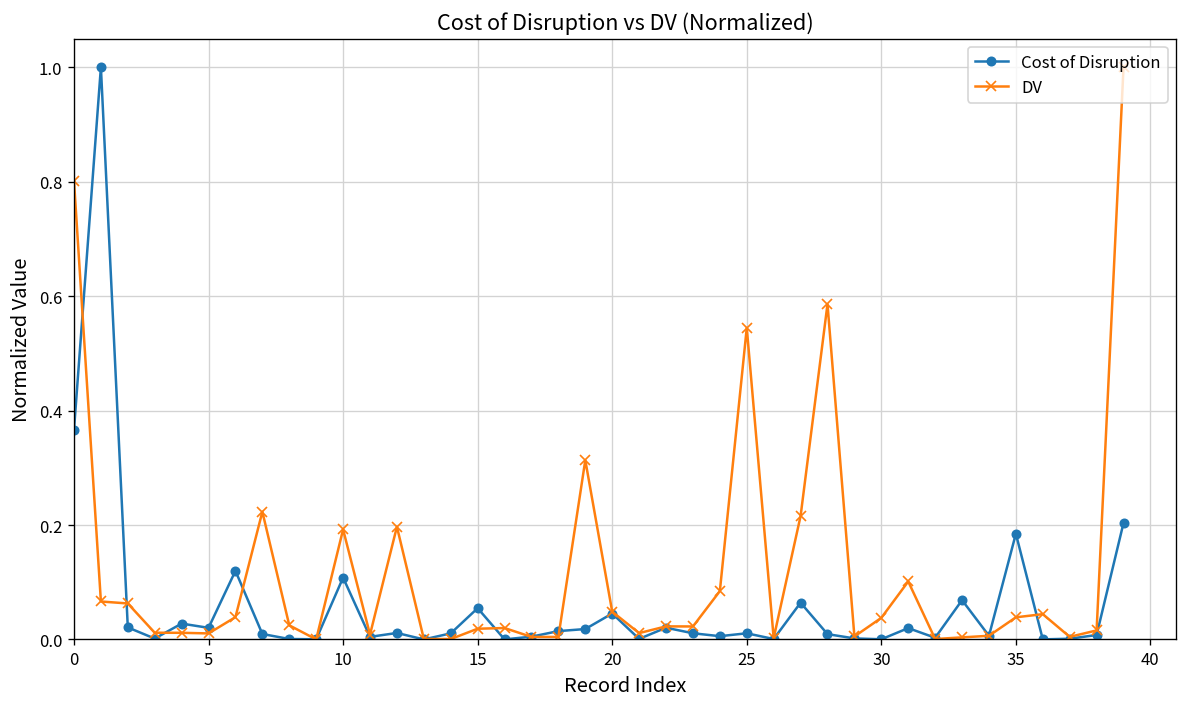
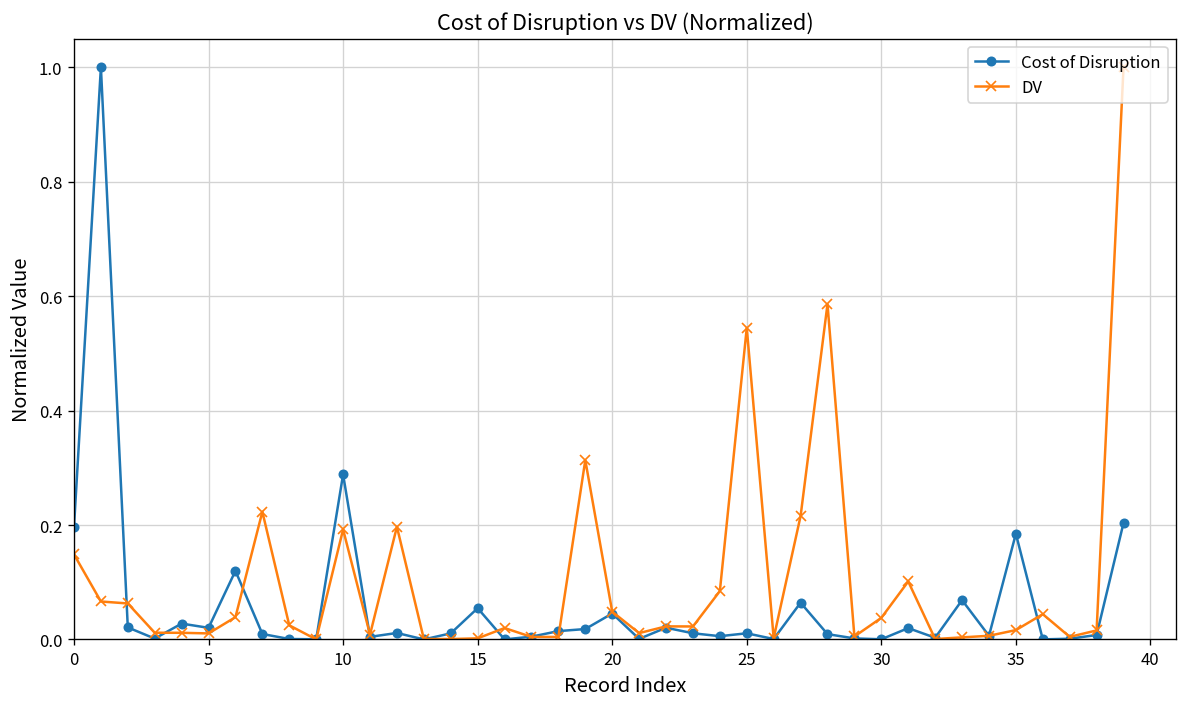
  {
    "Cost of Disruption": {
-     "0": 0.37,
+     "0": 0.20,
      "5": 0.02,
-     "10": 0.11,
+     "10": 0.29,
      "15": 0.05,
      "25": 0.01,
      "30": 0.00,
      "35": 0.18
    },
    "DV": {
-     "0": 0.80,
+     "0": 0.15,
      "5": 0.01,
      "10": 0.19,
-     "15": 0.02,
+     "15": 0.00,
      "25": 0.54,
      "30": 0.04,
-     "35": 0.04
+     "35": 0.02
    }
  }
